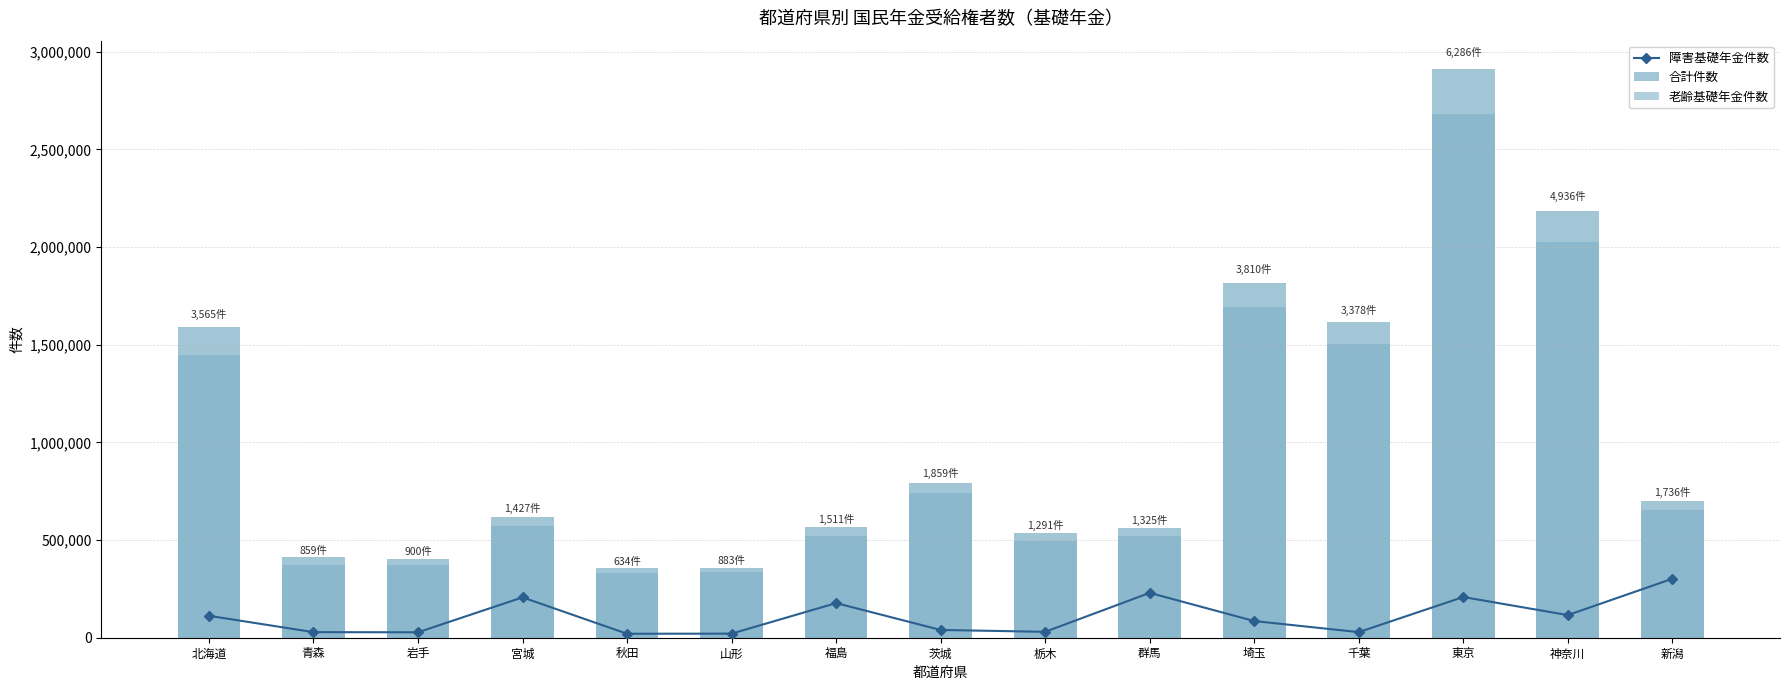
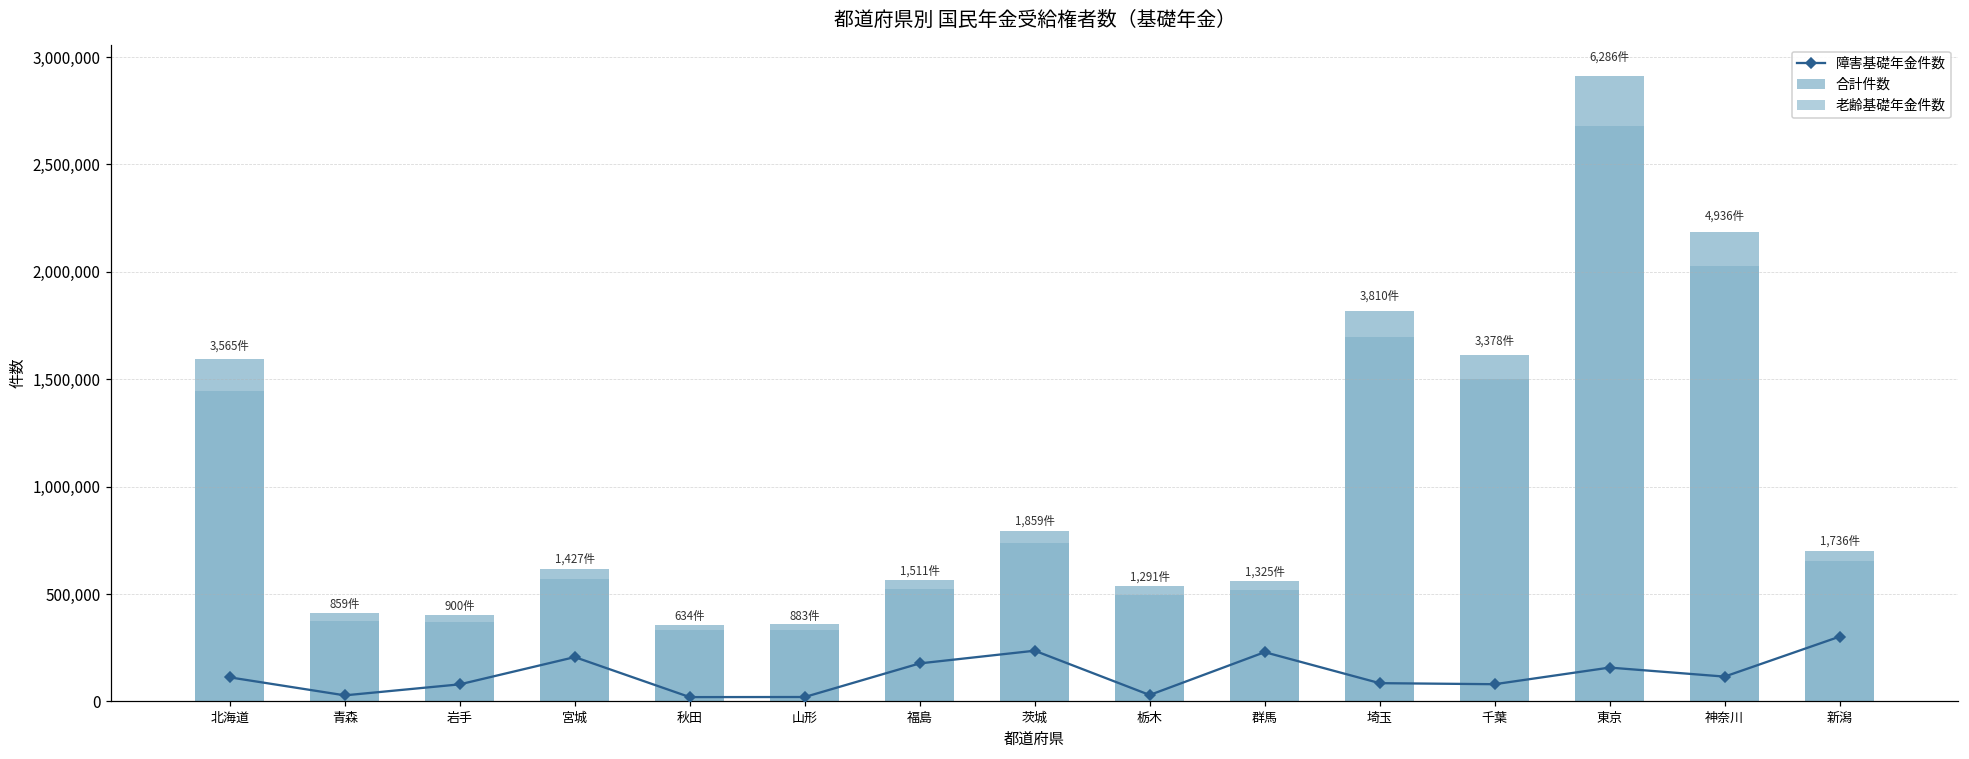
  {
    "障害基礎年金件数": {
      "北海道": "110,000",
      "青森": "30,000",
-     "岩手": "30,000",
+     "岩手": "80,000",
      "宮城": "210,000",
      "秋田": "20,000",
      "山形": "20,000",
      "福島": "180,000",
-     "茨城": "40,000",
+     "茨城": "240,000",
      "栃木": "30,000",
      "群馬": "230,000",
      "埼玉": "90,000",
-     "千葉": "30,000",
-     "東京": "210,000",
+     "千葉": "80,000",
+     "東京": "160,000",
      "神奈川": "120,000",
      "新潟": "300,000"
    }
  }
